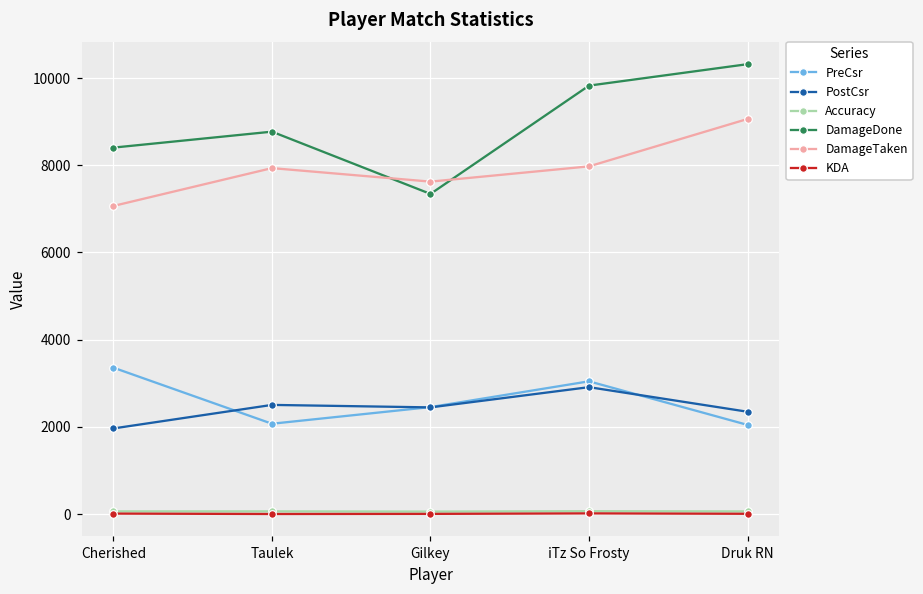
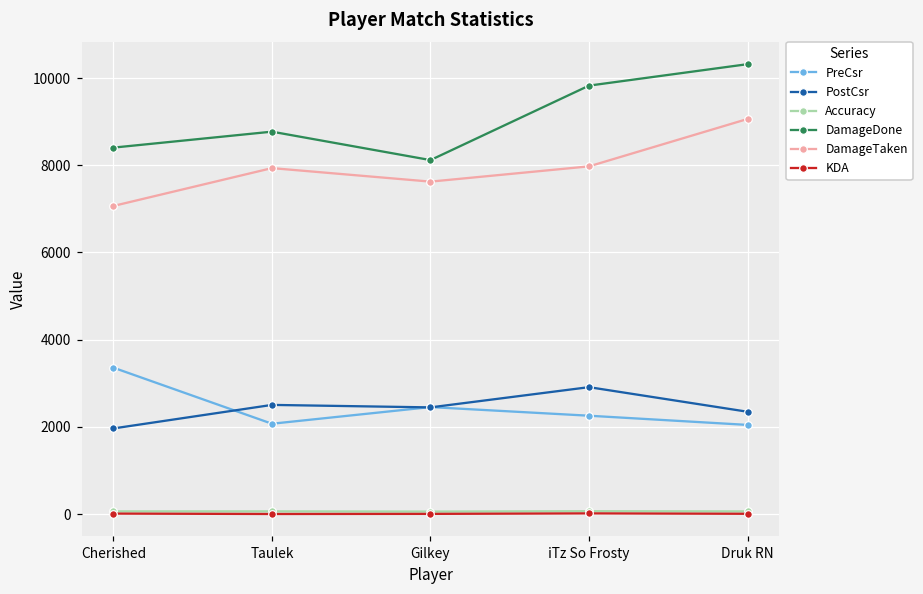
  {
    "PreCsr": {
      "Cherished": 3400,
      "Taulek": 2100,
-     "iTz So Frosty": 3000,
+     "iTz So Frosty": 2300,
      "Druk RN": 2000
    },
    "PostCsr": {
      "Cherished": 2000,
      "Taulek": 2500,
      "iTz So Frosty": 2900,
      "Druk RN": 2300
    },
    "DamageDone": {
      "Cherished": 8400,
      "Taulek": 8800,
-     "Gilkey": 7300,
+     "Gilkey": 8100,
      "iTz So Frosty": 9800,
      "Druk RN": 10300
    },
    "DamageTaken": {
      "Cherished": 7100,
      "Taulek": 7900,
      "Gilkey": 7600,
      "iTz So Frosty": 8000,
      "Druk RN": 9100
    }
  }
